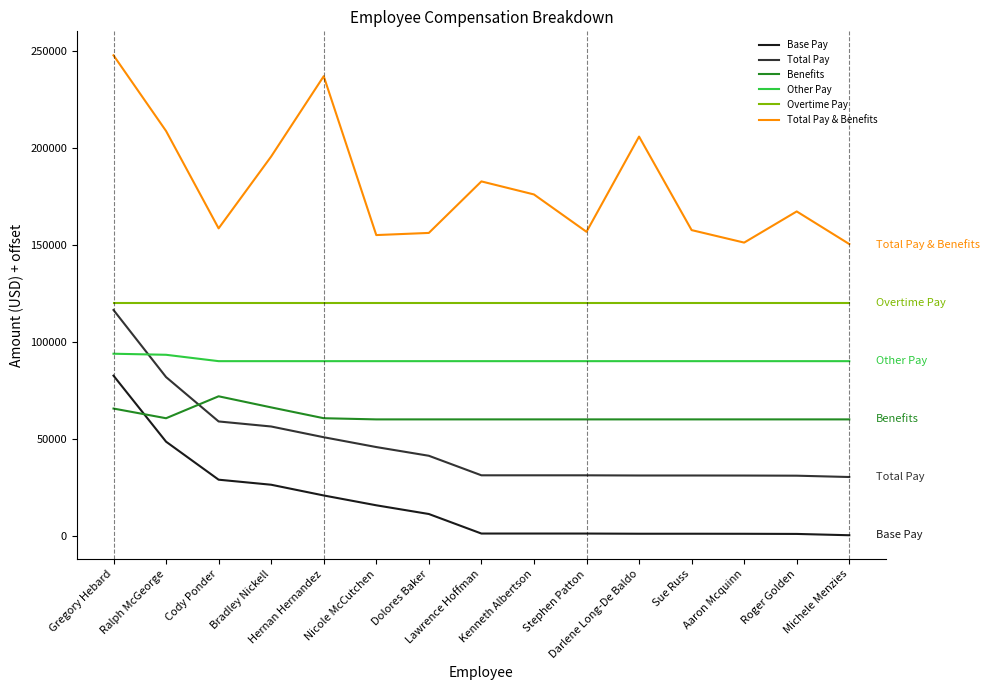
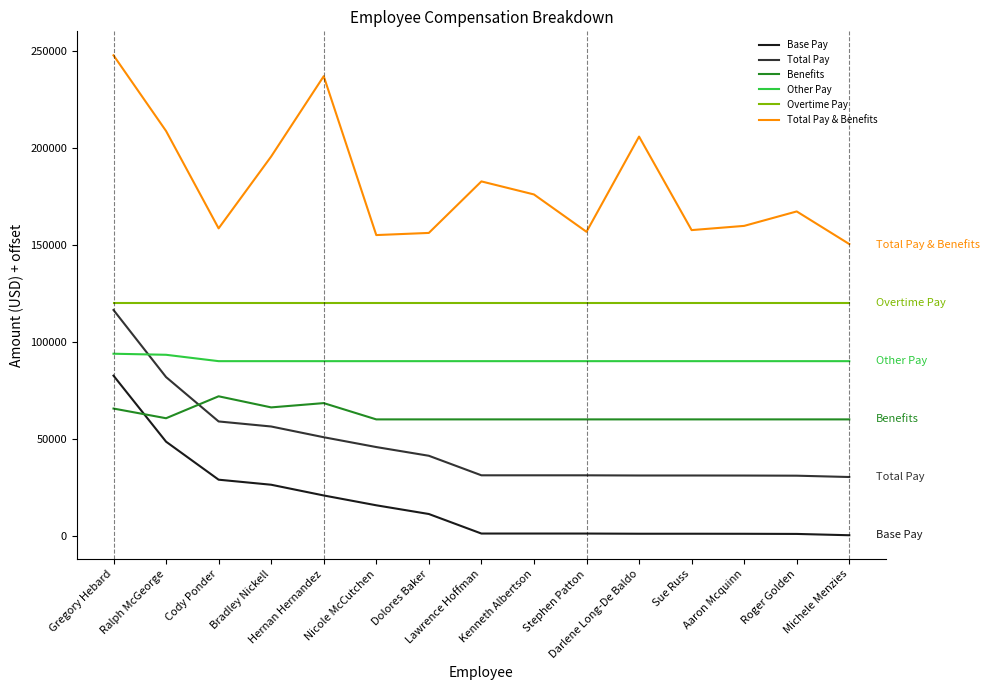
  {
    "Benefits": {
      "Gregory Hebard": 66000,
      "Ralph McGeorge": 61000,
      "Cody Ponder": 72000,
      "Bradley Nickell": 66000,
-     "Hernan Hernandez": 61000,
+     "Hernan Hernandez": 68000,
      "Nicole McCutchen": 60000,
      "Dolores Baker": 60000,
      "Lawrence Hoffman": 60000,
      "Kenneth Albertson": 60000,
      "Stephen Patton": 60000,
      "Darlene Long-De Baldo": 60000,
      "Sue Russ": 60000,
      "Aaron Mcquinn": 60000,
      "Roger Golden": 60000,
      "Michele Menzies": 60000
    },
    "Other Pay": {
      "Gregory Hebard": 94000,
      "Ralph McGeorge": 93000,
      "Cody Ponder": 90000,
      "Bradley Nickell": 90000,
      "Hernan Hernandez": 90000,
      "Nicole McCutchen": 90000,
      "Dolores Baker": 90000,
      "Lawrence Hoffman": 90000,
      "Kenneth Albertson": 90000,
      "Stephen Patton": 90000,
      "Darlene Long-De Baldo": 90000,
      "Sue Russ": 90000,
      "Aaron Mcquinn": 90000,
      "Roger Golden": 90000,
      "Michele Menzies": 90000
    },
    "Overtime Pay": {
      "Gregory Hebard": 120000,
      "Ralph McGeorge": 120000,
      "Cody Ponder": 120000,
      "Bradley Nickell": 120000,
      "Hernan Hernandez": 120000,
      "Nicole McCutchen": 120000,
      "Dolores Baker": 120000,
      "Lawrence Hoffman": 120000,
      "Kenneth Albertson": 120000,
      "Stephen Patton": 120000,
      "Darlene Long-De Baldo": 120000,
      "Sue Russ": 120000,
      "Aaron Mcquinn": 120000,
      "Roger Golden": 120000,
      "Michele Menzies": 120000
    },
    "Total Pay & Benefits": {
      "Gregory Hebard": 248000,
      "Ralph McGeorge": 209000,
      "Cody Ponder": 158000,
      "Bradley Nickell": 195000,
      "Hernan Hernandez": 237000,
      "Nicole McCutchen": 155000,
      "Dolores Baker": 156000,
      "Lawrence Hoffman": 183000,
      "Kenneth Albertson": 176000,
      "Stephen Patton": 157000,
      "Darlene Long-De Baldo": 206000,
      "Sue Russ": 158000,
-     "Aaron Mcquinn": 151000,
+     "Aaron Mcquinn": 160000,
      "Roger Golden": 167000,
      "Michele Menzies": 150000
    }
  }
